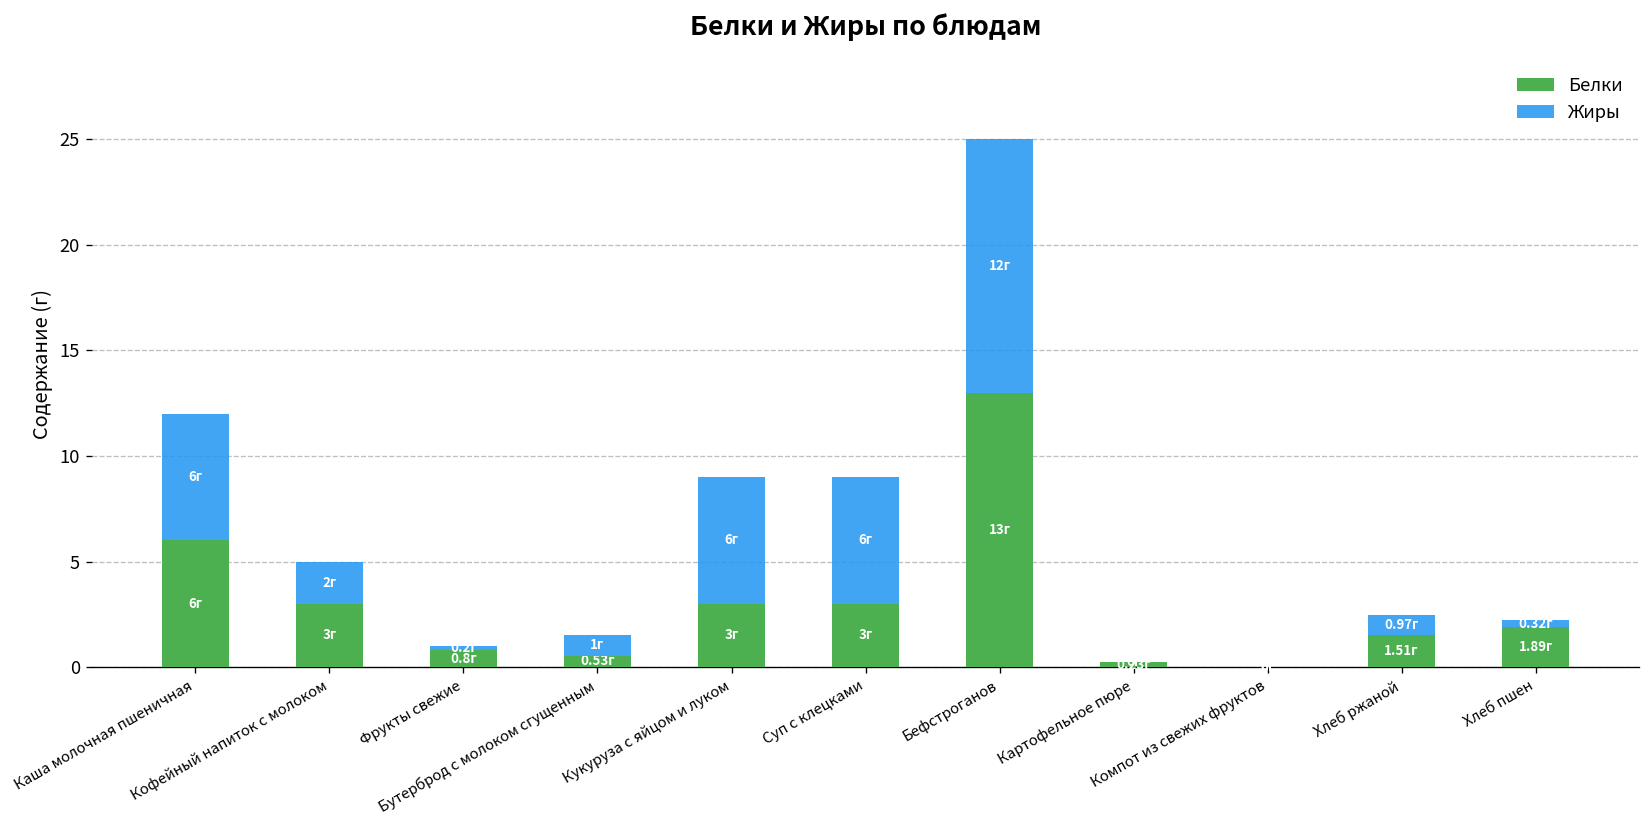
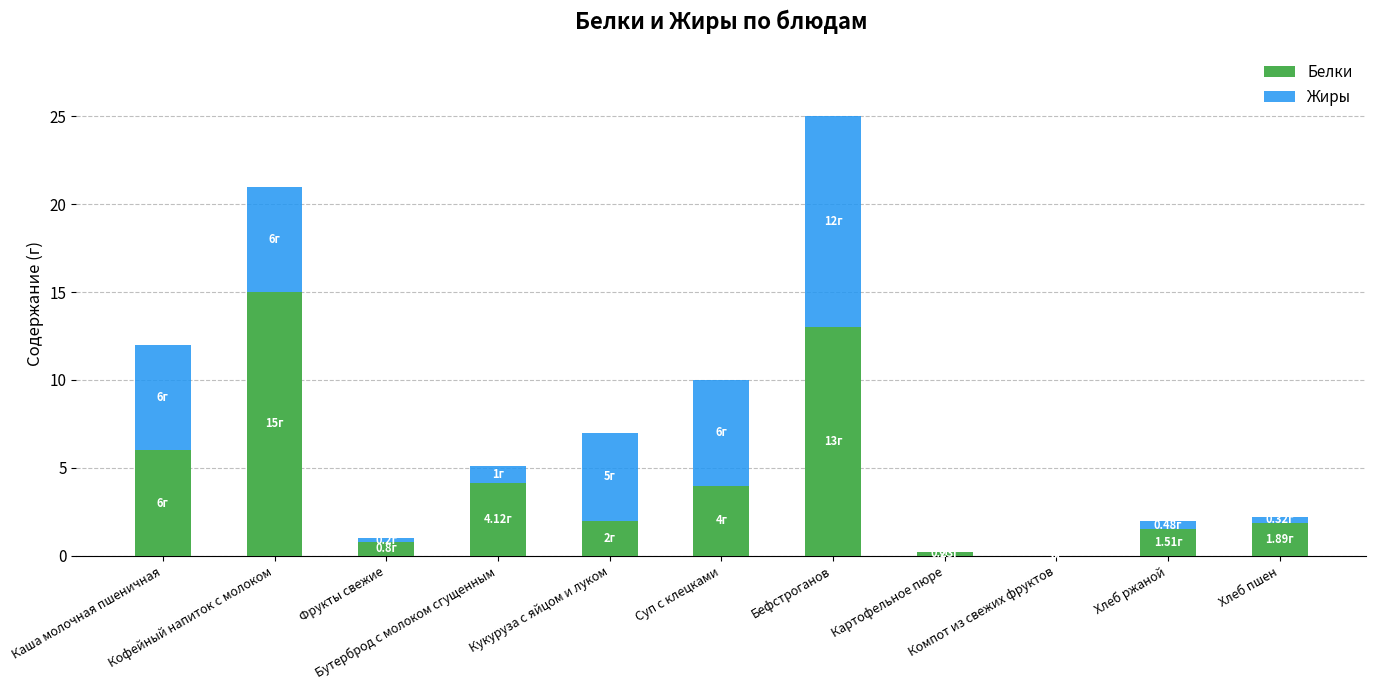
  {
    "Белки": {
      "Каша молочная пшеничная": "6г",
-     "Кофейный напиток с молоком": "3г",
-     "Бутерброд с молоком сгущенным": "0.53г",
-     "Кукуруза с яйцом и луком": "3г",
-     "Суп с клецками": "3г",
+     "Кофейный напиток с молоком": "15г",
+     "Бутерброд с молоком сгущенным": "4.12г",
+     "Кукуруза с яйцом и луком": "2г",
+     "Суп с клецками": "4г",
      "Бефстроганов": "13г",
      "Хлеб ржаной": "1.51г",
      "Хлеб пшен": "1.89г"
    },
    "Жиры": {
      "Каша молочная пшеничная": "6г",
-     "Кофейный напиток с молоком": "2г",
+     "Кофейный напиток с молоком": "6г",
      "Бутерброд с молоком сгущенным": "1г",
-     "Кукуруза с яйцом и луком": "6г",
+     "Кукуруза с яйцом и луком": "5г",
      "Суп с клецками": "6г",
      "Бефстроганов": "12г",
-     "Хлеб ржаной": "0.97г",
+     "Хлеб ржаной": "0.48г",
      "Хлеб пшен": "0.32г"
    }
  }
